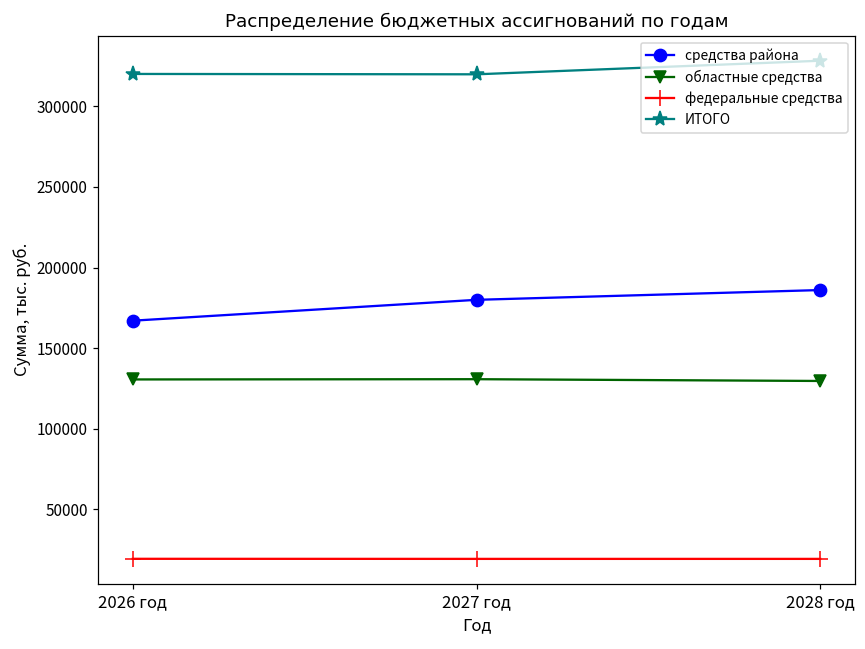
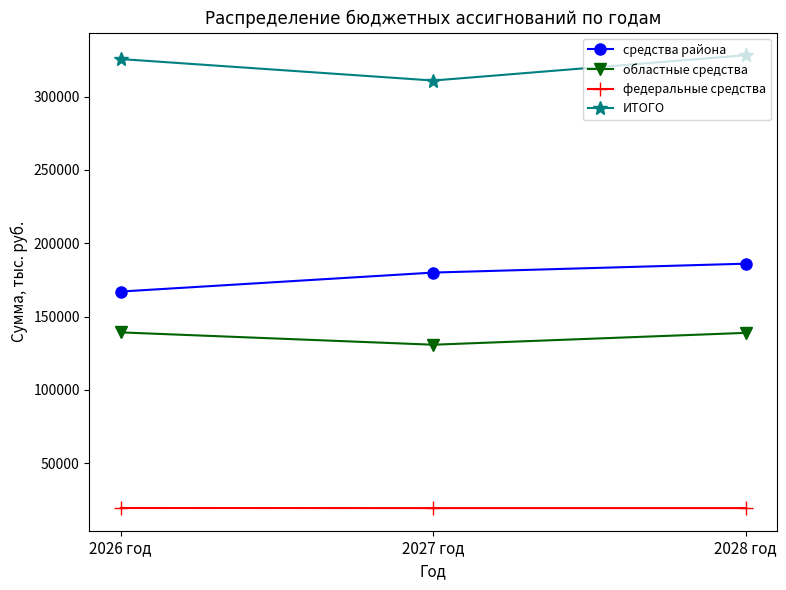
  {
    "средства района": {
      "2026 год": 167000,
      "2027 год": 180000,
      "2028 год": 186000
    },
    "областные средства": {
-     "2026 год": 131000,
+     "2026 год": 139000,
      "2027 год": 131000,
-     "2028 год": 130000
+     "2028 год": 139000
    },
    "федеральные средства": {
      "2026 год": 19000,
      "2027 год": 19000,
      "2028 год": 19000
    },
    "ИТОГО": {
-     "2026 год": 320000,
-     "2027 год": 320000
+     "2026 год": 326000,
+     "2027 год": 311000
    }
  }
